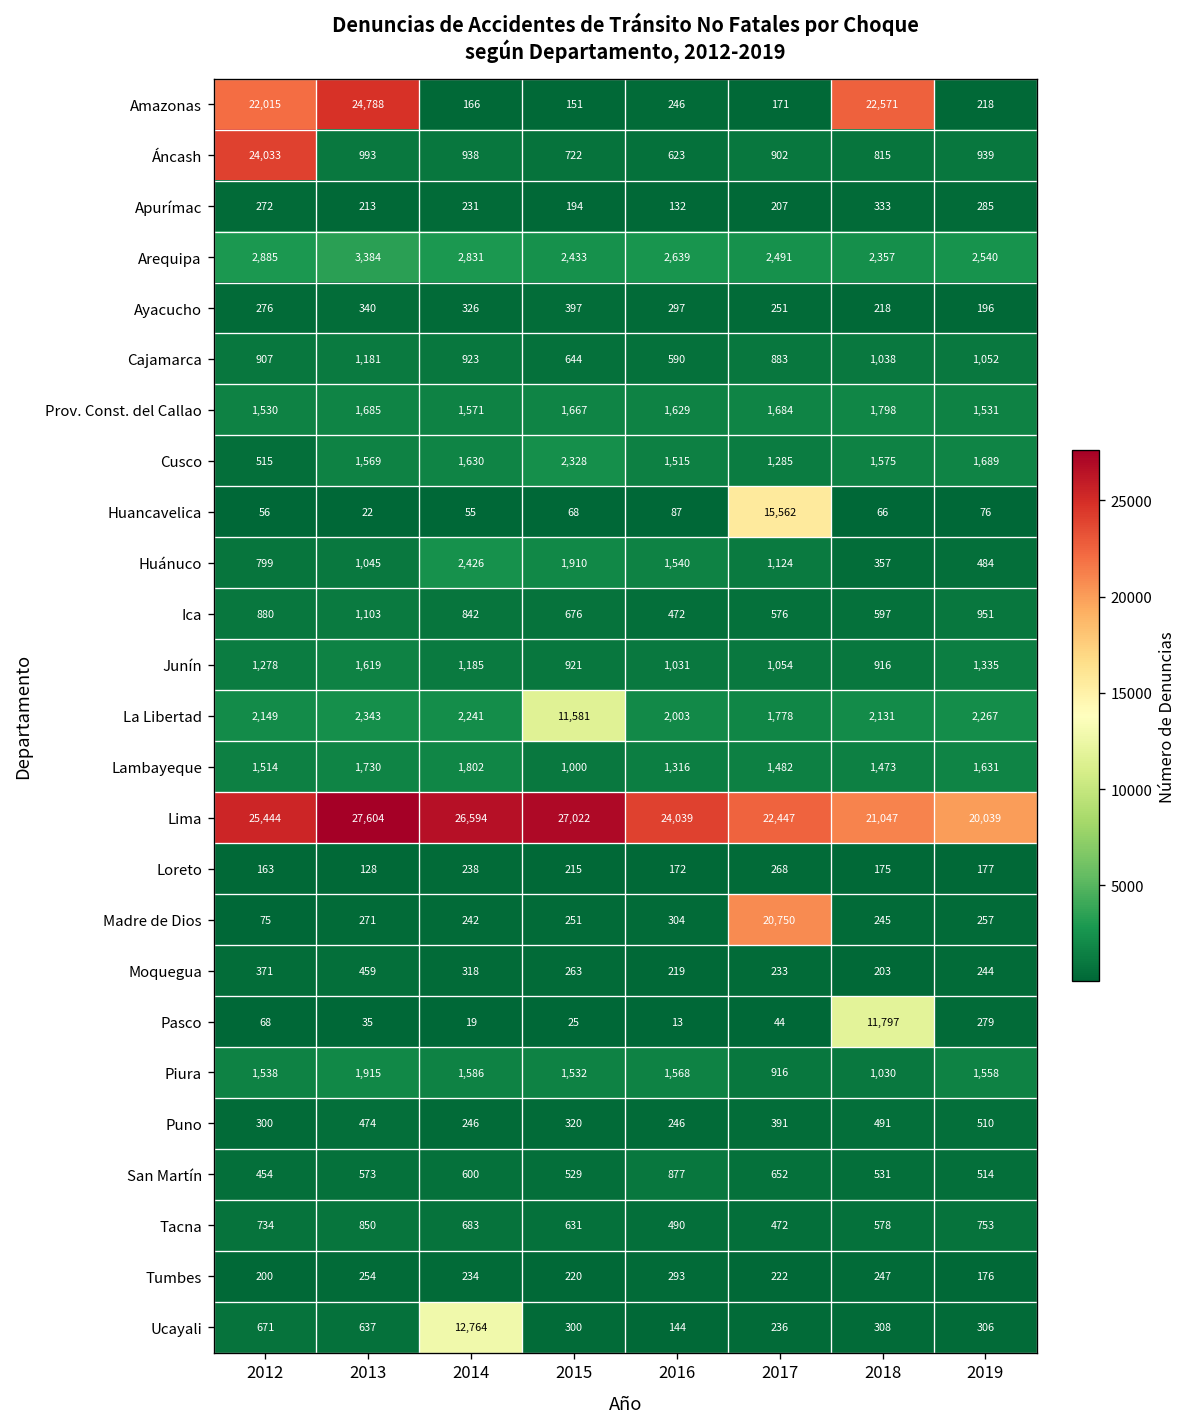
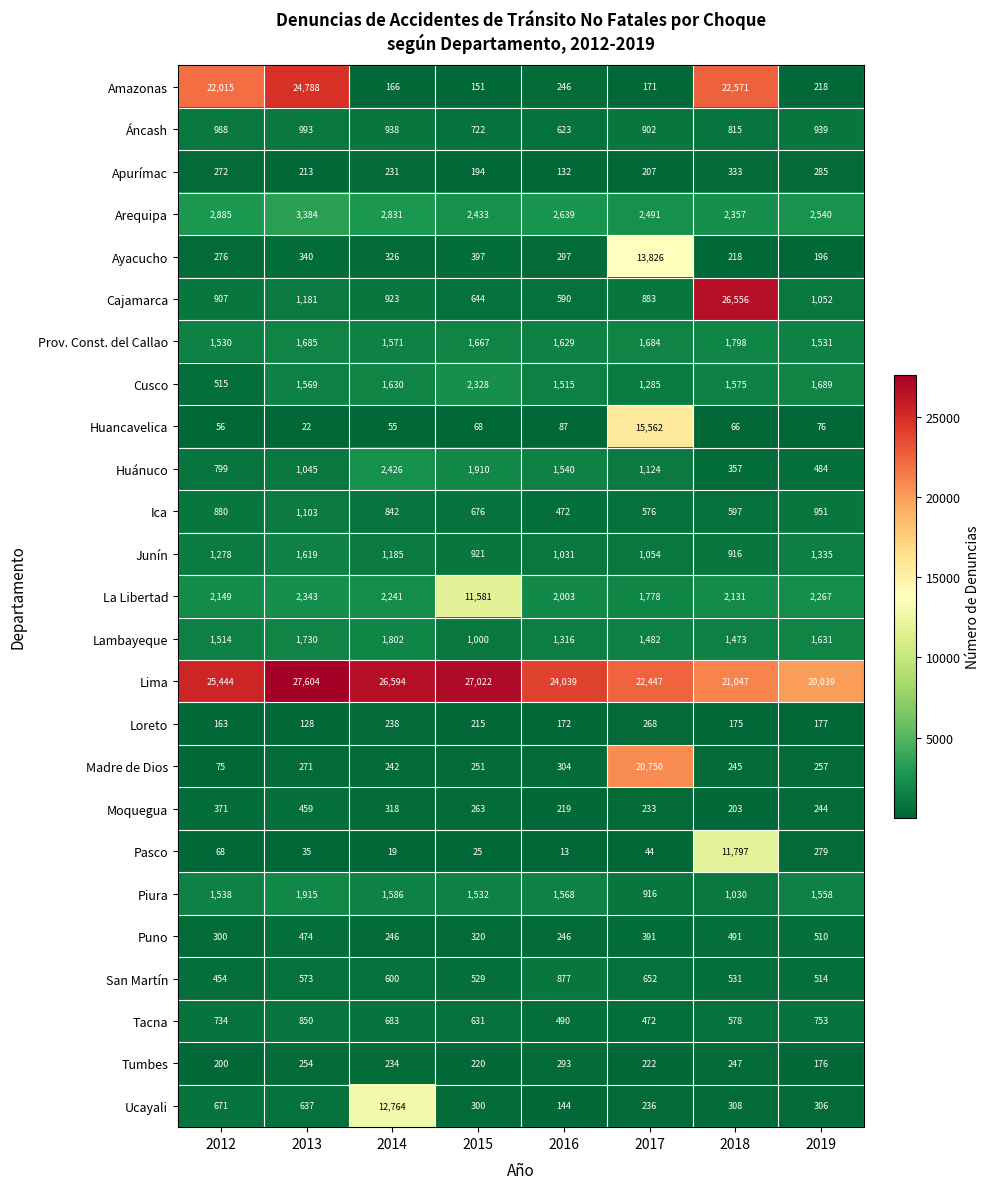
  {
    "Amazonas": {
      "2012": "22,015",
      "2013": "24,788",
      "2014": "166",
      "2015": "151",
      "2016": "246",
      "2017": "171",
      "2018": "22,571",
      "2019": "218"
    },
    "Áncash": {
-     "2012": "24,033",
+     "2012": "988",
      "2013": "993",
      "2014": "938",
      "2015": "722",
      "2016": "623",
      "2017": "902",
      "2018": "815",
      "2019": "939"
    },
    "Apurímac": {
      "2012": "272",
      "2013": "213",
      "2014": "231",
      "2015": "194",
      "2016": "132",
      "2017": "207",
      "2018": "333",
      "2019": "285"
    },
    "Arequipa": {
      "2012": "2,885",
      "2013": "3,384",
      "2014": "2,831",
      "2015": "2,433",
      "2016": "2,639",
      "2017": "2,491",
      "2018": "2,357",
      "2019": "2,540"
    },
    "Ayacucho": {
      "2012": "276",
      "2013": "340",
      "2014": "326",
      "2015": "397",
      "2016": "297",
-     "2017": "251",
+     "2017": "13,826",
      "2018": "218",
      "2019": "196"
    },
    "Cajamarca": {
      "2012": "907",
      "2013": "1,181",
      "2014": "923",
      "2015": "644",
      "2016": "590",
      "2017": "883",
-     "2018": "1,038",
+     "2018": "26,556",
      "2019": "1,052"
    },
    "Prov. Const. del Callao": {
      "2012": "1,530",
      "2013": "1,685",
      "2014": "1,571",
      "2015": "1,667",
      "2016": "1,629",
      "2017": "1,684",
      "2018": "1,798",
      "2019": "1,531"
    },
    "Cusco": {
      "2012": "515",
      "2013": "1,569",
      "2014": "1,630",
      "2015": "2,328",
      "2016": "1,515",
      "2017": "1,285",
      "2018": "1,575",
      "2019": "1,689"
    },
    "Huancavelica": {
      "2012": "56",
      "2013": "22",
      "2014": "55",
      "2015": "68",
      "2016": "87",
      "2017": "15,562",
      "2018": "66",
      "2019": "76"
    },
    "Huánuco": {
      "2012": "799",
      "2013": "1,045",
      "2014": "2,426",
      "2015": "1,910",
      "2016": "1,540",
      "2017": "1,124",
      "2018": "357",
      "2019": "484"
    },
    "Ica": {
      "2012": "880",
      "2013": "1,103",
      "2014": "842",
      "2015": "676",
      "2016": "472",
      "2017": "576",
      "2018": "597",
      "2019": "951"
    },
    "Junín": {
      "2012": "1,278",
      "2013": "1,619",
      "2014": "1,185",
      "2015": "921",
      "2016": "1,031",
      "2017": "1,054",
      "2018": "916",
      "2019": "1,335"
    },
    "La Libertad": {
      "2012": "2,149",
      "2013": "2,343",
      "2014": "2,241",
      "2015": "11,581",
      "2016": "2,003",
      "2017": "1,778",
      "2018": "2,131",
      "2019": "2,267"
    },
    "Lambayeque": {
      "2012": "1,514",
      "2013": "1,730",
      "2014": "1,802",
      "2015": "1,000",
      "2016": "1,316",
      "2017": "1,482",
      "2018": "1,473",
      "2019": "1,631"
    },
    "Lima": {
      "2012": "25,444",
      "2013": "27,604",
      "2014": "26,594",
      "2015": "27,022",
      "2016": "24,039",
      "2017": "22,447",
      "2018": "21,047",
      "2019": "20,039"
    },
    "Loreto": {
      "2012": "163",
      "2013": "128",
      "2014": "238",
      "2015": "215",
      "2016": "172",
      "2017": "268",
      "2018": "175",
      "2019": "177"
    },
    "Madre de Dios": {
      "2012": "75",
      "2013": "271",
      "2014": "242",
      "2015": "251",
      "2016": "304",
      "2017": "20,750",
      "2018": "245",
      "2019": "257"
    },
    "Moquegua": {
      "2012": "371",
      "2013": "459",
      "2014": "318",
      "2015": "263",
      "2016": "219",
      "2017": "233",
      "2018": "203",
      "2019": "244"
    },
    "Pasco": {
      "2012": "68",
      "2013": "35",
      "2014": "19",
      "2015": "25",
      "2016": "13",
      "2017": "44",
      "2018": "11,797",
      "2019": "279"
    },
    "Piura": {
      "2012": "1,538",
      "2013": "1,915",
      "2014": "1,586",
      "2015": "1,532",
      "2016": "1,568",
      "2017": "916",
      "2018": "1,030",
      "2019": "1,558"
    },
    "Puno": {
      "2012": "300",
      "2013": "474",
      "2014": "246",
      "2015": "320",
      "2016": "246",
      "2017": "391",
      "2018": "491",
      "2019": "510"
    },
    "San Martín": {
      "2012": "454",
      "2013": "573",
      "2014": "600",
      "2015": "529",
      "2016": "877",
      "2017": "652",
      "2018": "531",
      "2019": "514"
    },
    "Tacna": {
      "2012": "734",
      "2013": "850",
      "2014": "683",
      "2015": "631",
      "2016": "490",
      "2017": "472",
      "2018": "578",
      "2019": "753"
    },
    "Tumbes": {
      "2012": "200",
      "2013": "254",
      "2014": "234",
      "2015": "220",
      "2016": "293",
      "2017": "222",
      "2018": "247",
      "2019": "176"
    },
    "Ucayali": {
      "2012": "671",
      "2013": "637",
      "2014": "12,764",
      "2015": "300",
      "2016": "144",
      "2017": "236",
      "2018": "308",
      "2019": "306"
    }
  }
